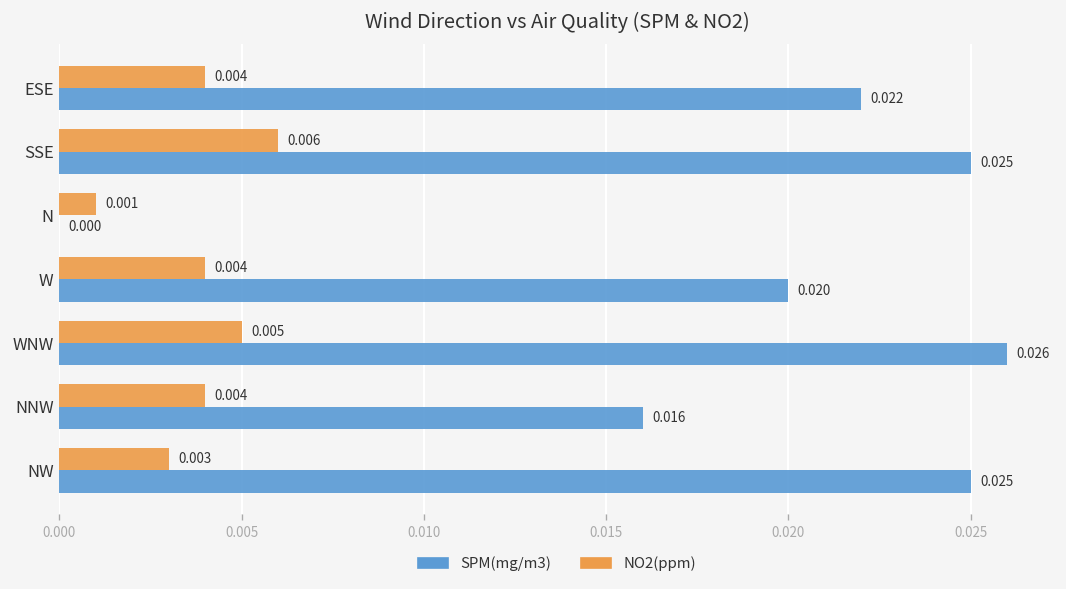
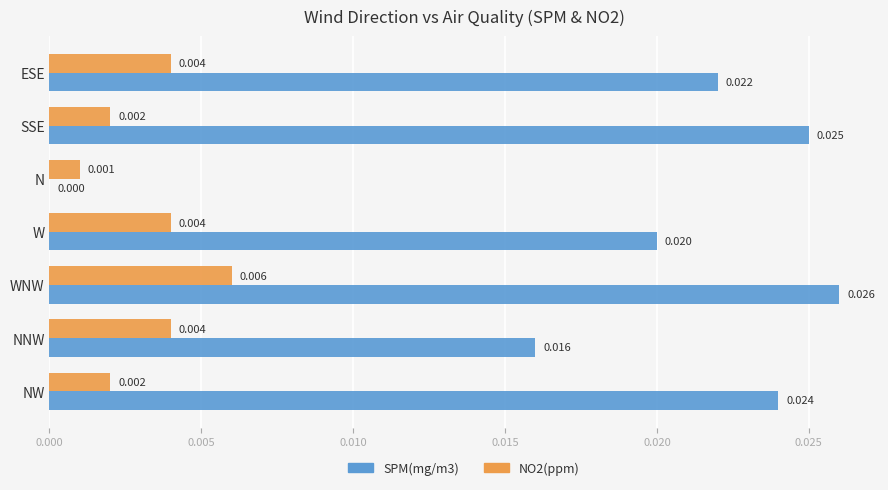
  {
    "SPM(mg/m3)": {
      "ESE": 0.022,
      "SSE": 0.025,
      "N": 0.000,
      "W": 0.020,
      "WNW": 0.026,
      "NNW": 0.016,
-     "NW": 0.025
+     "NW": 0.024
    },
    "NO2(ppm)": {
      "ESE": 0.004,
-     "SSE": 0.006,
+     "SSE": 0.002,
      "N": 0.001,
      "W": 0.004,
-     "WNW": 0.005,
+     "WNW": 0.006,
      "NNW": 0.004,
-     "NW": 0.003
+     "NW": 0.002
    }
  }
